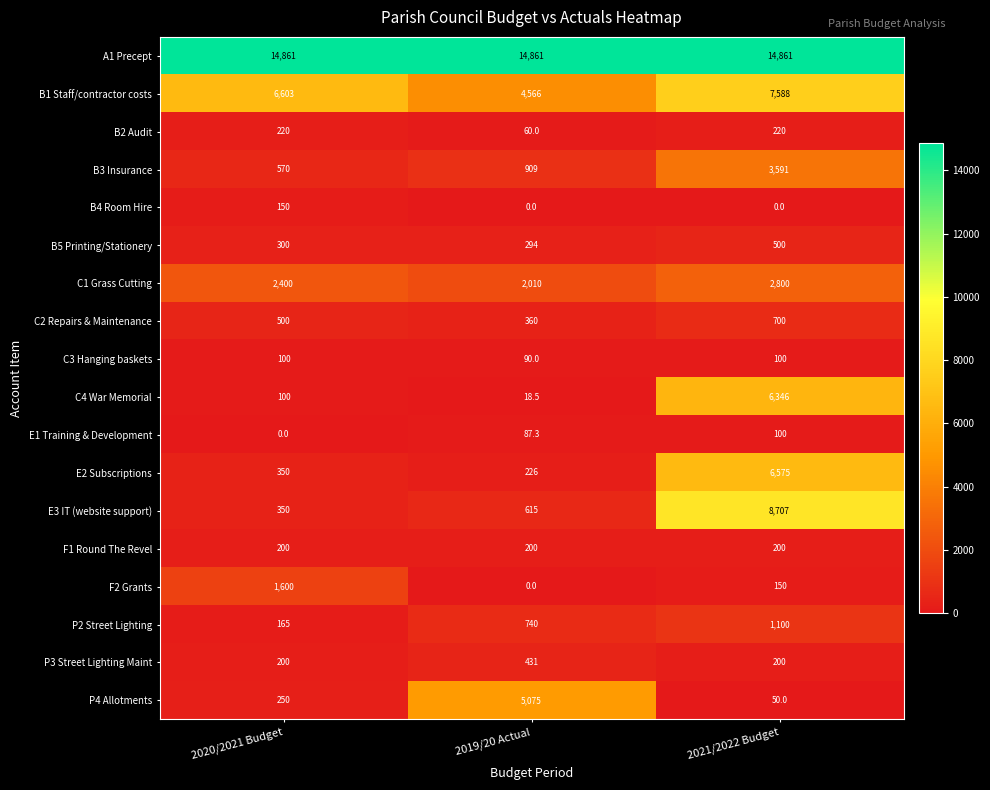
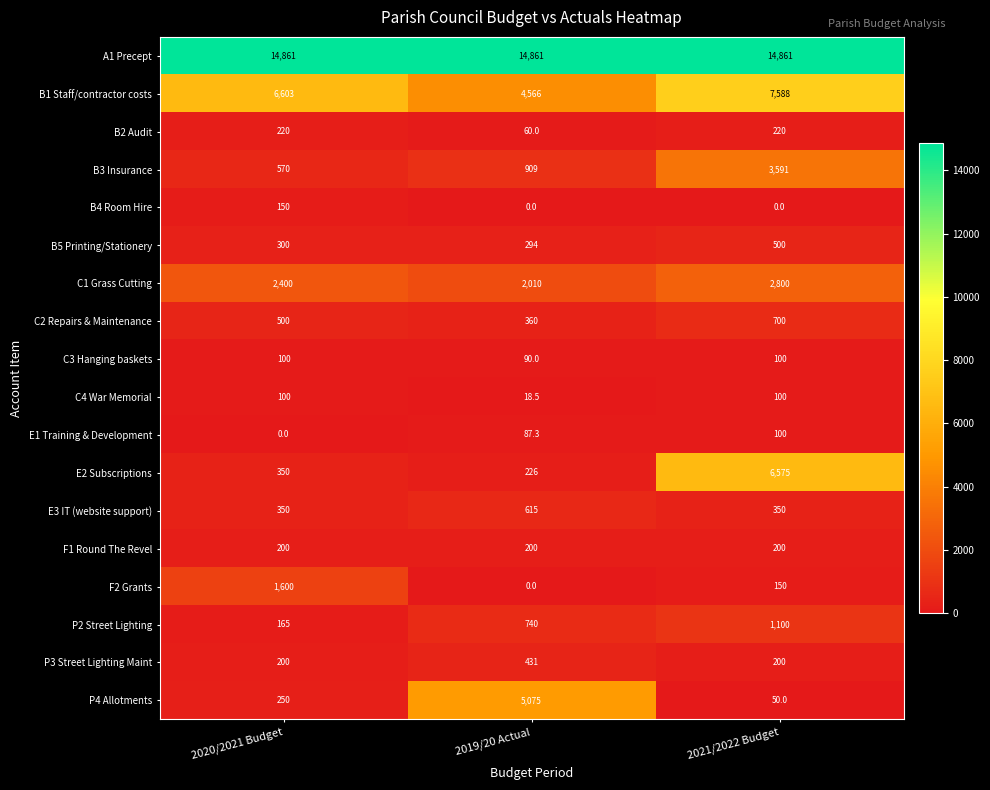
  {
    "A1 Precept": {
      "2020/2021 Budget": "14,861",
      "2019/20 Actual": "14,861",
      "2021/2022 Budget": "14,861"
    },
    "B1 Staff/contractor costs": {
      "2020/2021 Budget": "6,603",
      "2019/20 Actual": "4,566",
      "2021/2022 Budget": "7,588"
    },
    "B2 Audit": {
      "2020/2021 Budget": "220",
      "2019/20 Actual": "60.0",
      "2021/2022 Budget": "220"
    },
    "B3 Insurance": {
      "2020/2021 Budget": "570",
      "2019/20 Actual": "909",
      "2021/2022 Budget": "3,591"
    },
    "B4 Room Hire": {
      "2020/2021 Budget": "150",
      "2019/20 Actual": "0.0",
      "2021/2022 Budget": "0.0"
    },
    "B5 Printing/Stationery": {
      "2020/2021 Budget": "300",
      "2019/20 Actual": "294",
      "2021/2022 Budget": "500"
    },
    "C1 Grass Cutting": {
      "2020/2021 Budget": "2,400",
      "2019/20 Actual": "2,010",
      "2021/2022 Budget": "2,800"
    },
    "C2 Repairs & Maintenance": {
      "2020/2021 Budget": "500",
      "2019/20 Actual": "360",
      "2021/2022 Budget": "700"
    },
    "C3 Hanging baskets": {
      "2020/2021 Budget": "100",
      "2019/20 Actual": "90.0",
      "2021/2022 Budget": "100"
    },
    "C4 War Memorial": {
      "2020/2021 Budget": "100",
      "2019/20 Actual": "18.5",
-     "2021/2022 Budget": "6,346"
+     "2021/2022 Budget": "100"
    },
    "E1 Training & Development": {
      "2020/2021 Budget": "0.0",
      "2019/20 Actual": "87.3",
      "2021/2022 Budget": "100"
    },
    "E2 Subscriptions": {
      "2020/2021 Budget": "350",
      "2019/20 Actual": "226",
      "2021/2022 Budget": "6,575"
    },
    "E3 IT (website support)": {
      "2020/2021 Budget": "350",
      "2019/20 Actual": "615",
-     "2021/2022 Budget": "8,707"
+     "2021/2022 Budget": "350"
    },
    "F1 Round The Revel": {
      "2020/2021 Budget": "200",
      "2019/20 Actual": "200",
      "2021/2022 Budget": "200"
    },
    "F2 Grants": {
      "2020/2021 Budget": "1,600",
      "2019/20 Actual": "0.0",
      "2021/2022 Budget": "150"
    },
    "P2 Street Lighting": {
      "2020/2021 Budget": "165",
      "2019/20 Actual": "740",
      "2021/2022 Budget": "1,100"
    },
    "P3 Street Lighting Maint": {
      "2020/2021 Budget": "200",
      "2019/20 Actual": "431",
      "2021/2022 Budget": "200"
    },
    "P4 Allotments": {
      "2020/2021 Budget": "250",
      "2019/20 Actual": "5,075",
      "2021/2022 Budget": "50.0"
    }
  }
